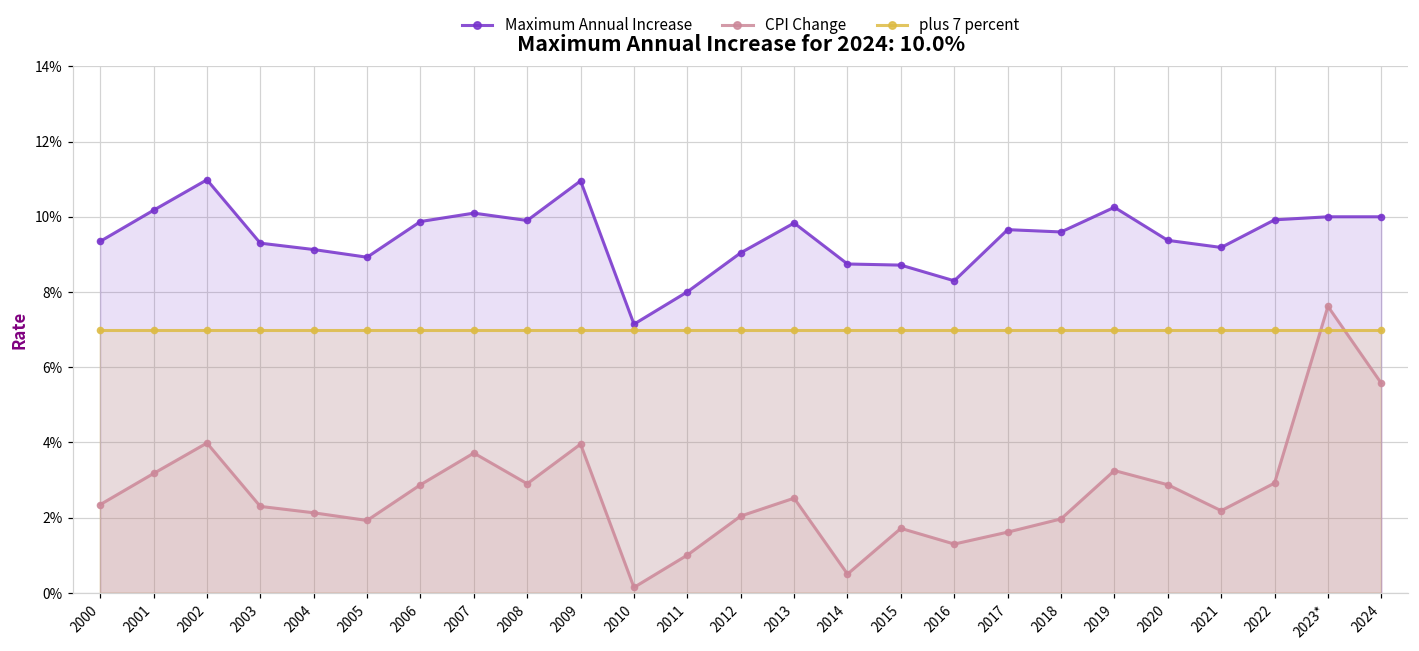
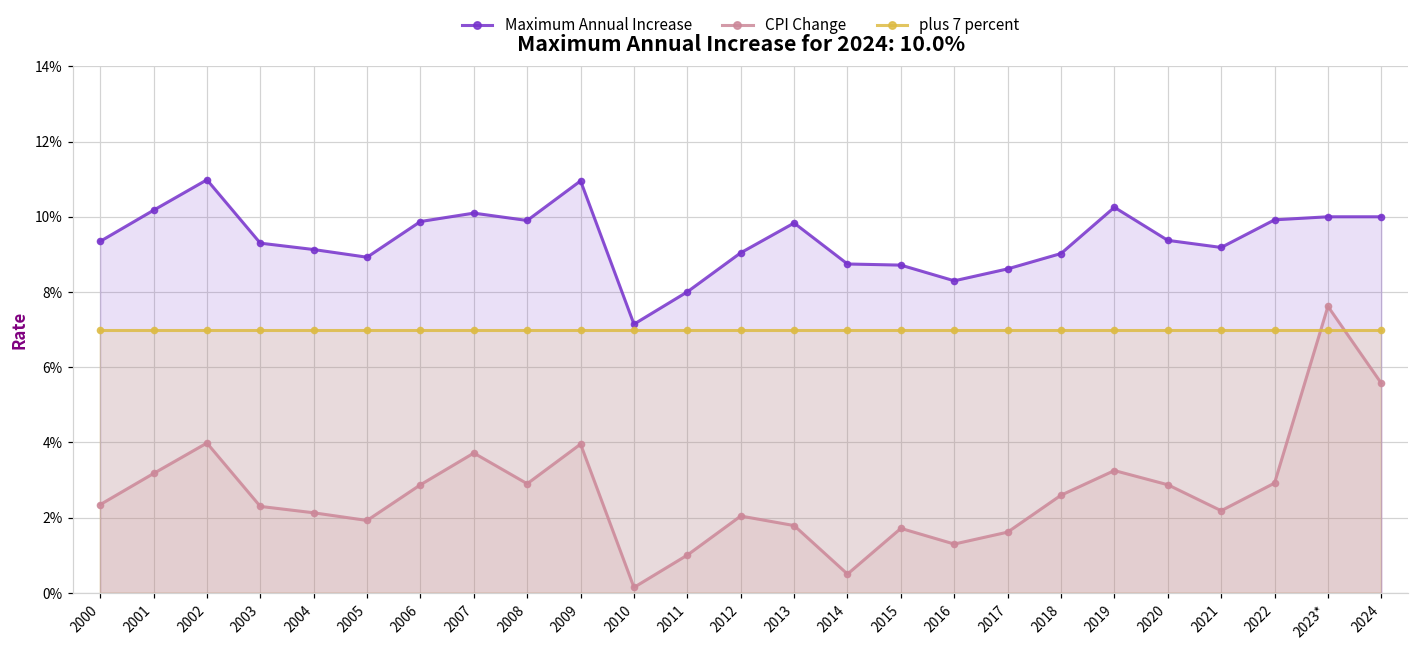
  {
    "Maximum Annual Increase": {
      "2000": "9.3%",
      "2001": "10.2%",
      "2002": "11.0%",
      "2003": "9.3%",
      "2004": "9.1%",
      "2005": "8.9%",
      "2006": "9.9%",
      "2007": "10.1%",
      "2008": "9.9%",
      "2009": "11.0%",
      "2010": "7.1%",
      "2011": "8.0%",
      "2012": "9.0%",
      "2013": "9.8%",
      "2014": "8.7%",
      "2015": "8.7%",
      "2016": "8.3%",
-     "2017": "9.7%",
-     "2018": "9.6%",
+     "2017": "8.6%",
+     "2018": "9.0%",
      "2019": "10.3%",
      "2020": "9.4%",
      "2021": "9.2%",
      "2022": "9.9%",
      "2023*": "10.0%",
      "2024": "10.0%"
    },
    "CPI Change": {
      "2000": "2.3%",
      "2001": "3.2%",
      "2002": "4.0%",
      "2003": "2.3%",
      "2004": "2.1%",
      "2005": "1.9%",
      "2006": "2.9%",
      "2007": "3.7%",
      "2008": "2.9%",
      "2009": "4.0%",
      "2010": "0.1%",
      "2011": "1.0%",
      "2012": "2.0%",
-     "2013": "2.5%",
+     "2013": "1.8%",
      "2014": "0.5%",
      "2015": "1.7%",
      "2016": "1.3%",
      "2017": "1.6%",
-     "2018": "2.0%",
+     "2018": "2.6%",
      "2019": "3.3%",
      "2020": "2.9%",
      "2021": "2.2%",
      "2022": "2.9%",
      "2023*": "7.6%",
      "2024": "5.6%"
    },
    "plus 7 percent": {
      "2000": "7.0%",
      "2001": "7.0%",
      "2002": "7.0%",
      "2003": "7.0%",
      "2004": "7.0%",
      "2005": "7.0%",
      "2006": "7.0%",
      "2007": "7.0%",
      "2008": "7.0%",
      "2009": "7.0%",
      "2010": "7.0%",
      "2011": "7.0%",
      "2012": "7.0%",
      "2013": "7.0%",
      "2014": "7.0%",
      "2015": "7.0%",
      "2016": "7.0%",
      "2017": "7.0%",
      "2018": "7.0%",
      "2019": "7.0%",
      "2020": "7.0%",
      "2021": "7.0%",
      "2022": "7.0%",
      "2023*": "7.0%",
      "2024": "7.0%"
    }
  }
